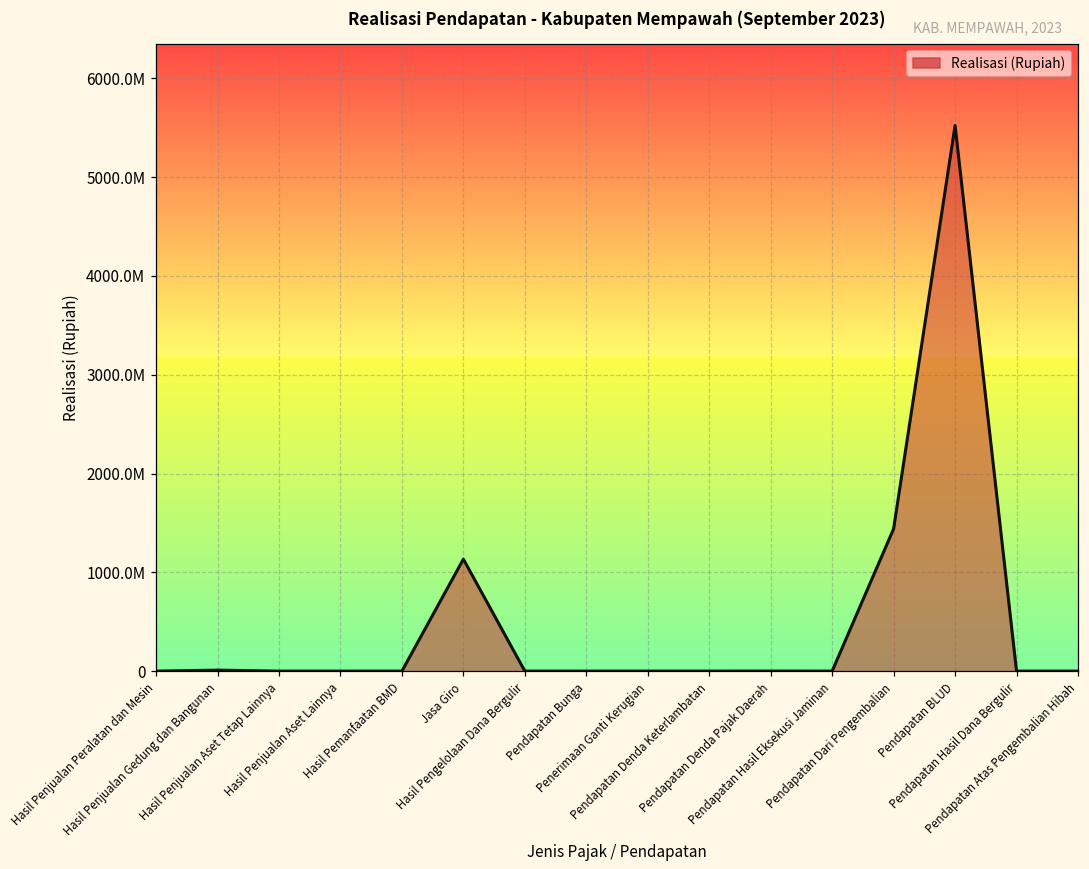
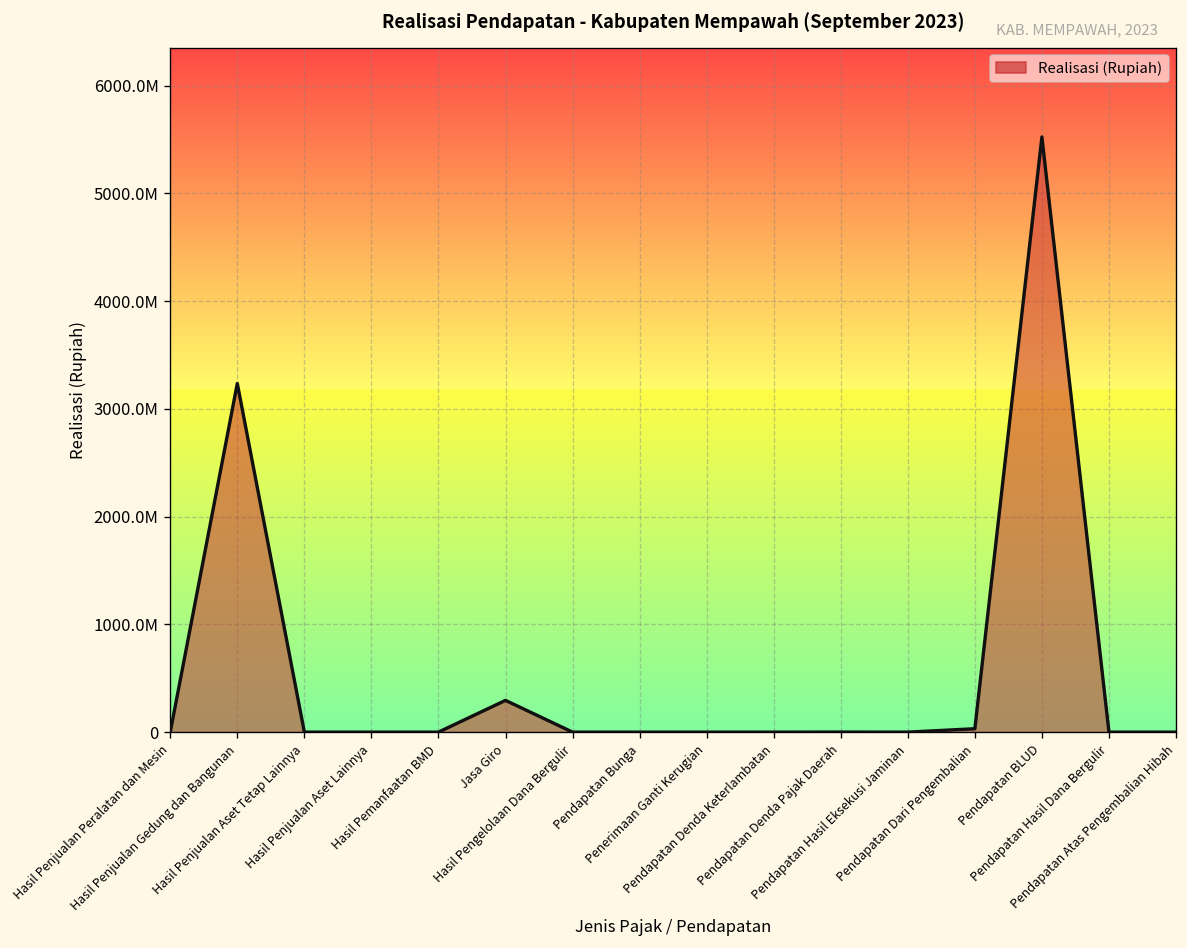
  {
    "Hasil Penjualan Peralatan dan Mesin": 0,
-   "Hasil Penjualan Gedung dan Bangunan": 0,
+   "Hasil Penjualan Gedung dan Bangunan": 3200000000,
    "Hasil Penjualan Aset Tetap Lainnya": 0,
    "Hasil Penjualan Aset Lainnya": 0,
    "Hasil Pemanfaatan BMD": 0,
-   "Jasa Giro": 1100000000,
+   "Jasa Giro": 300000000,
    "Hasil Pengelolaan Dana Bergulir": 0,
    "Pendapatan Bunga": 0,
    "Penerimaan Ganti Kerugian": 0,
    "Pendapatan Denda Keterlambatan": 0,
    "Pendapatan Denda Pajak Daerah": 0,
    "Pendapatan Hasil Eksekusi Jaminan": 0,
-   "Pendapatan Dari Pengembalian": 1400000000,
+   "Pendapatan Dari Pengembalian": 0,
    "Pendapatan BLUD": 5500000000,
    "Pendapatan Hasil Dana Bergulir": 0,
    "Pendapatan Atas Pengembalian Hibah": 0
  }
